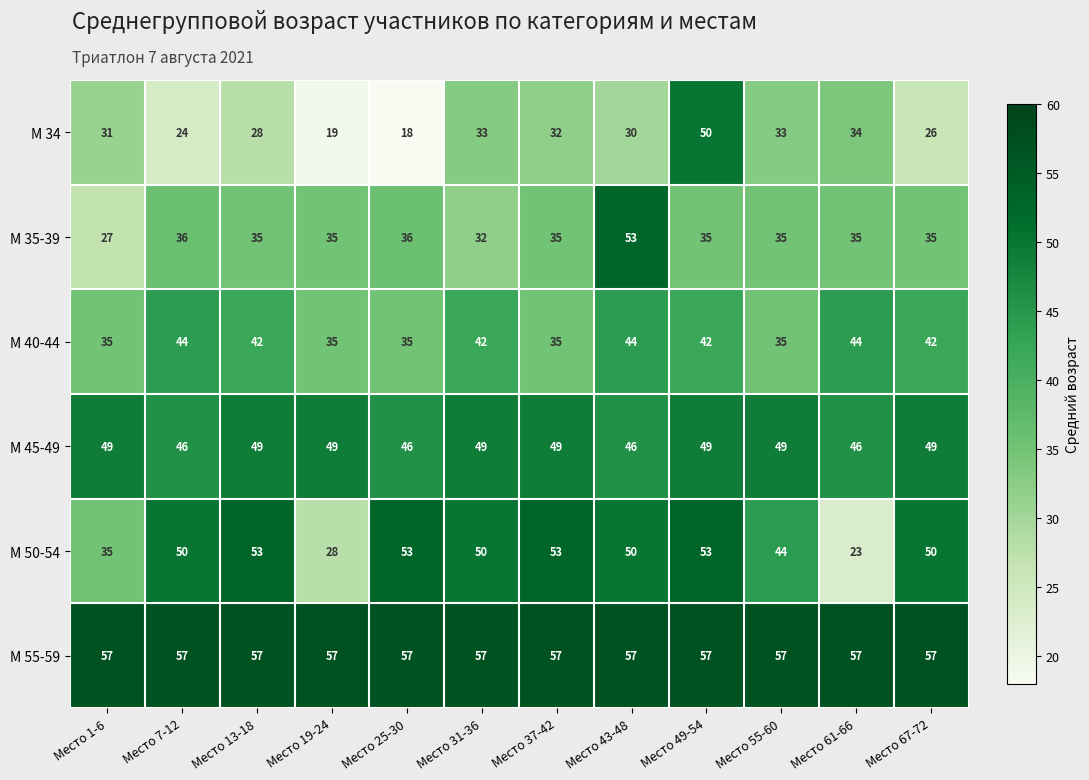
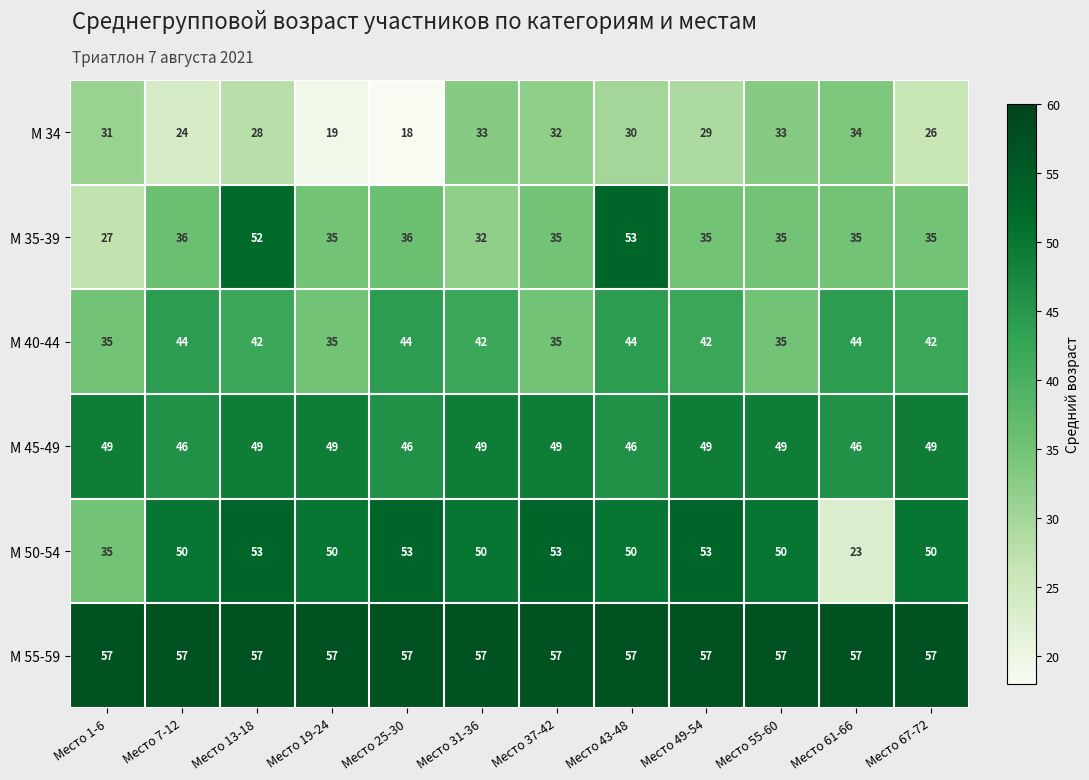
  {
    "М 34": {
      "Место 1-6": 31,
      "Место 7-12": 24,
      "Место 13-18": 28,
      "Место 19-24": 19,
      "Место 25-30": 18,
      "Место 31-36": 33,
      "Место 37-42": 32,
      "Место 43-48": 30,
-     "Место 49-54": 50,
+     "Место 49-54": 29,
      "Место 55-60": 33,
      "Место 61-66": 34,
      "Место 67-72": 26
    },
    "М 35-39": {
      "Место 1-6": 27,
      "Место 7-12": 36,
-     "Место 13-18": 35,
+     "Место 13-18": 52,
      "Место 19-24": 35,
      "Место 25-30": 36,
      "Место 31-36": 32,
      "Место 37-42": 35,
      "Место 43-48": 53,
      "Место 49-54": 35,
      "Место 55-60": 35,
      "Место 61-66": 35,
      "Место 67-72": 35
    },
    "М 40-44": {
      "Место 1-6": 35,
      "Место 7-12": 44,
      "Место 13-18": 42,
      "Место 19-24": 35,
-     "Место 25-30": 35,
+     "Место 25-30": 44,
      "Место 31-36": 42,
      "Место 37-42": 35,
      "Место 43-48": 44,
      "Место 49-54": 42,
      "Место 55-60": 35,
      "Место 61-66": 44,
      "Место 67-72": 42
    },
    "М 45-49": {
      "Место 1-6": 49,
      "Место 7-12": 46,
      "Место 13-18": 49,
      "Место 19-24": 49,
      "Место 25-30": 46,
      "Место 31-36": 49,
      "Место 37-42": 49,
      "Место 43-48": 46,
      "Место 49-54": 49,
      "Место 55-60": 49,
      "Место 61-66": 46,
      "Место 67-72": 49
    },
    "М 50-54": {
      "Место 1-6": 35,
      "Место 7-12": 50,
      "Место 13-18": 53,
-     "Место 19-24": 28,
+     "Место 19-24": 50,
      "Место 25-30": 53,
      "Место 31-36": 50,
      "Место 37-42": 53,
      "Место 43-48": 50,
      "Место 49-54": 53,
-     "Место 55-60": 44,
+     "Место 55-60": 50,
      "Место 61-66": 23,
      "Место 67-72": 50
    },
    "М 55-59": {
      "Место 1-6": 57,
      "Место 7-12": 57,
      "Место 13-18": 57,
      "Место 19-24": 57,
      "Место 25-30": 57,
      "Место 31-36": 57,
      "Место 37-42": 57,
      "Место 43-48": 57,
      "Место 49-54": 57,
      "Место 55-60": 57,
      "Место 61-66": 57,
      "Место 67-72": 57
    }
  }
